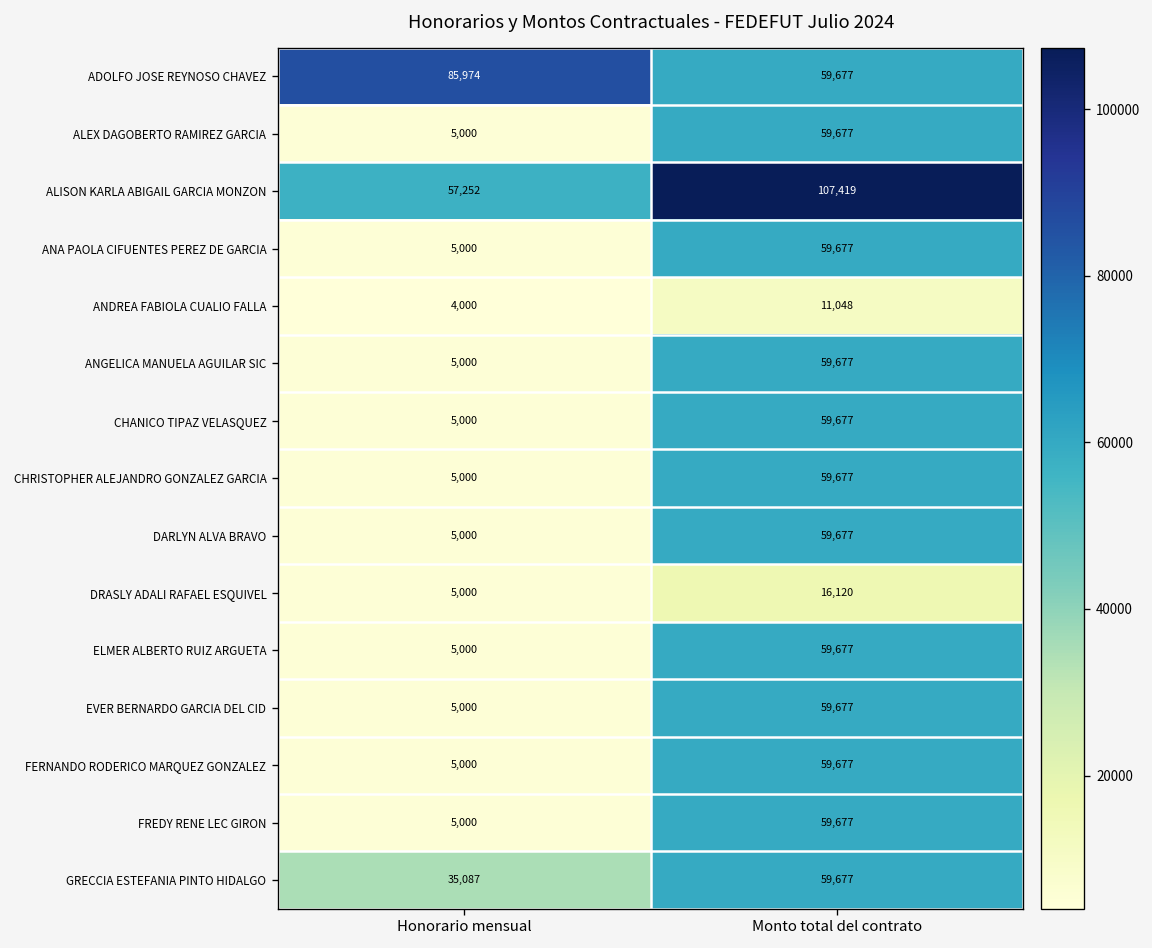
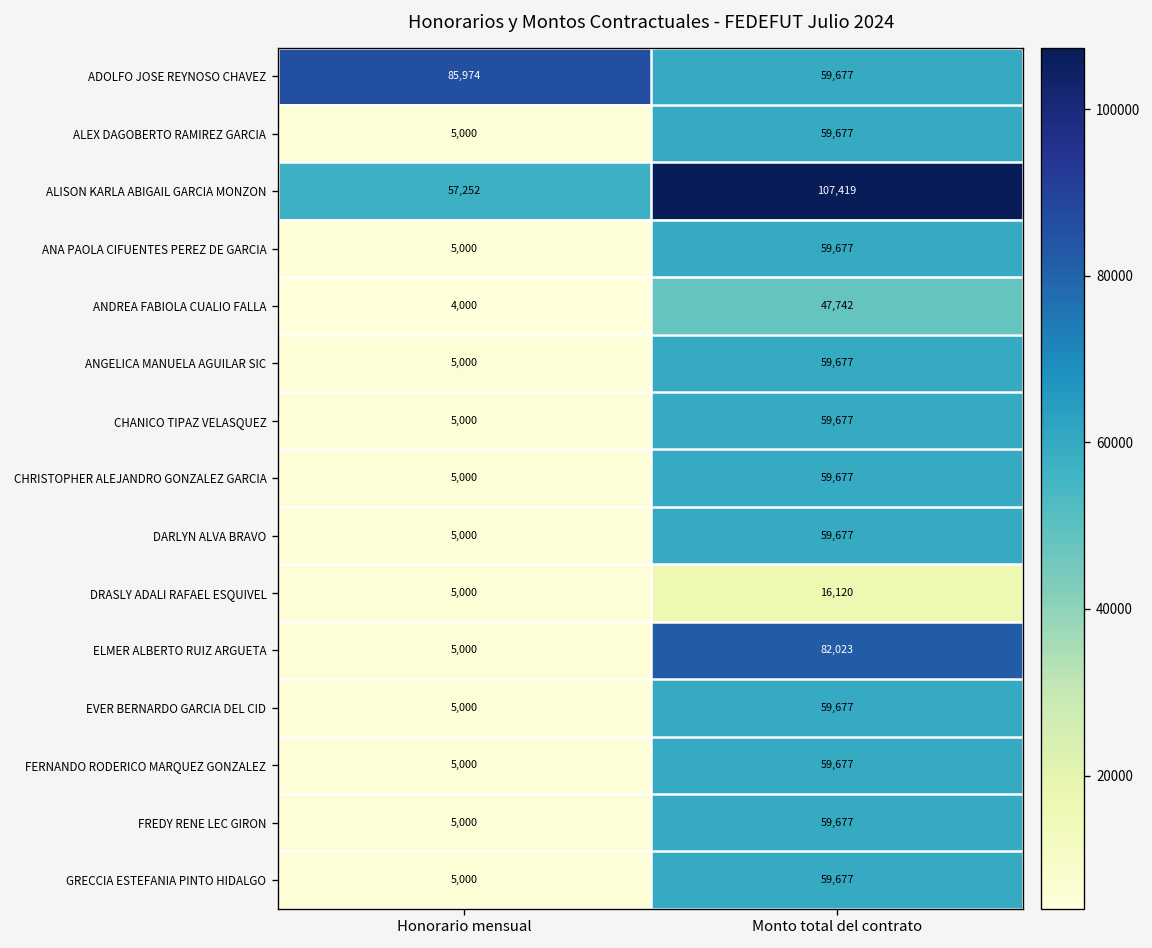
  {
    "ADOLFO JOSE REYNOSO CHAVEZ": {
      "Honorario mensual": "85,974",
      "Monto total del contrato": "59,677"
    },
    "ALEX DAGOBERTO RAMIREZ GARCIA": {
      "Honorario mensual": "5,000",
      "Monto total del contrato": "59,677"
    },
    "ALISON KARLA ABIGAIL GARCIA MONZON": {
      "Honorario mensual": "57,252",
      "Monto total del contrato": "107,419"
    },
    "ANA PAOLA CIFUENTES PEREZ DE GARCIA": {
      "Honorario mensual": "5,000",
      "Monto total del contrato": "59,677"
    },
    "ANDREA FABIOLA CUALIO FALLA": {
      "Honorario mensual": "4,000",
-     "Monto total del contrato": "11,048"
+     "Monto total del contrato": "47,742"
    },
    "ANGELICA MANUELA AGUILAR SIC": {
      "Honorario mensual": "5,000",
      "Monto total del contrato": "59,677"
    },
    "CHANICO TIPAZ VELASQUEZ": {
      "Honorario mensual": "5,000",
      "Monto total del contrato": "59,677"
    },
    "CHRISTOPHER ALEJANDRO GONZALEZ GARCIA": {
      "Honorario mensual": "5,000",
      "Monto total del contrato": "59,677"
    },
    "DARLYN ALVA BRAVO": {
      "Honorario mensual": "5,000",
      "Monto total del contrato": "59,677"
    },
    "DRASLY ADALI RAFAEL ESQUIVEL": {
      "Honorario mensual": "5,000",
      "Monto total del contrato": "16,120"
    },
    "ELMER ALBERTO RUIZ ARGUETA": {
      "Honorario mensual": "5,000",
-     "Monto total del contrato": "59,677"
+     "Monto total del contrato": "82,023"
    },
    "EVER BERNARDO GARCIA DEL CID": {
      "Honorario mensual": "5,000",
      "Monto total del contrato": "59,677"
    },
    "FERNANDO RODERICO MARQUEZ GONZALEZ": {
      "Honorario mensual": "5,000",
      "Monto total del contrato": "59,677"
    },
    "FREDY RENE LEC GIRON": {
      "Honorario mensual": "5,000",
      "Monto total del contrato": "59,677"
    },
    "GRECCIA ESTEFANIA PINTO HIDALGO": {
-     "Honorario mensual": "35,087",
+     "Honorario mensual": "5,000",
      "Monto total del contrato": "59,677"
    }
  }
